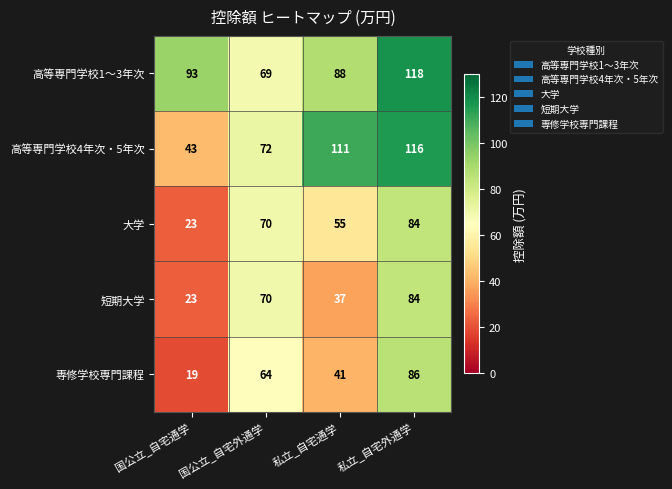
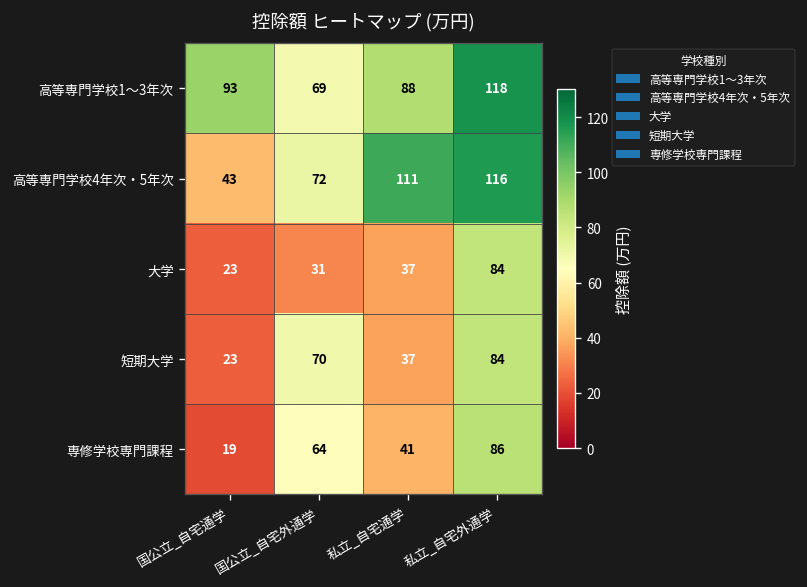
  {
    "高等専門学校1～3年次": {
      "国公立_自宅通学": 93,
      "国公立_自宅外通学": 69,
      "私立_自宅通学": 88,
      "私立_自宅外通学": 118
    },
    "高等専門学校4年次・5年次": {
      "国公立_自宅通学": 43,
      "国公立_自宅外通学": 72,
      "私立_自宅通学": 111,
      "私立_自宅外通学": 116
    },
    "大学": {
      "国公立_自宅通学": 23,
-     "国公立_自宅外通学": 70,
-     "私立_自宅通学": 55,
+     "国公立_自宅外通学": 31,
+     "私立_自宅通学": 37,
      "私立_自宅外通学": 84
    },
    "短期大学": {
      "国公立_自宅通学": 23,
      "国公立_自宅外通学": 70,
      "私立_自宅通学": 37,
      "私立_自宅外通学": 84
    },
    "専修学校専門課程": {
      "国公立_自宅通学": 19,
      "国公立_自宅外通学": 64,
      "私立_自宅通学": 41,
      "私立_自宅外通学": 86
    }
  }
